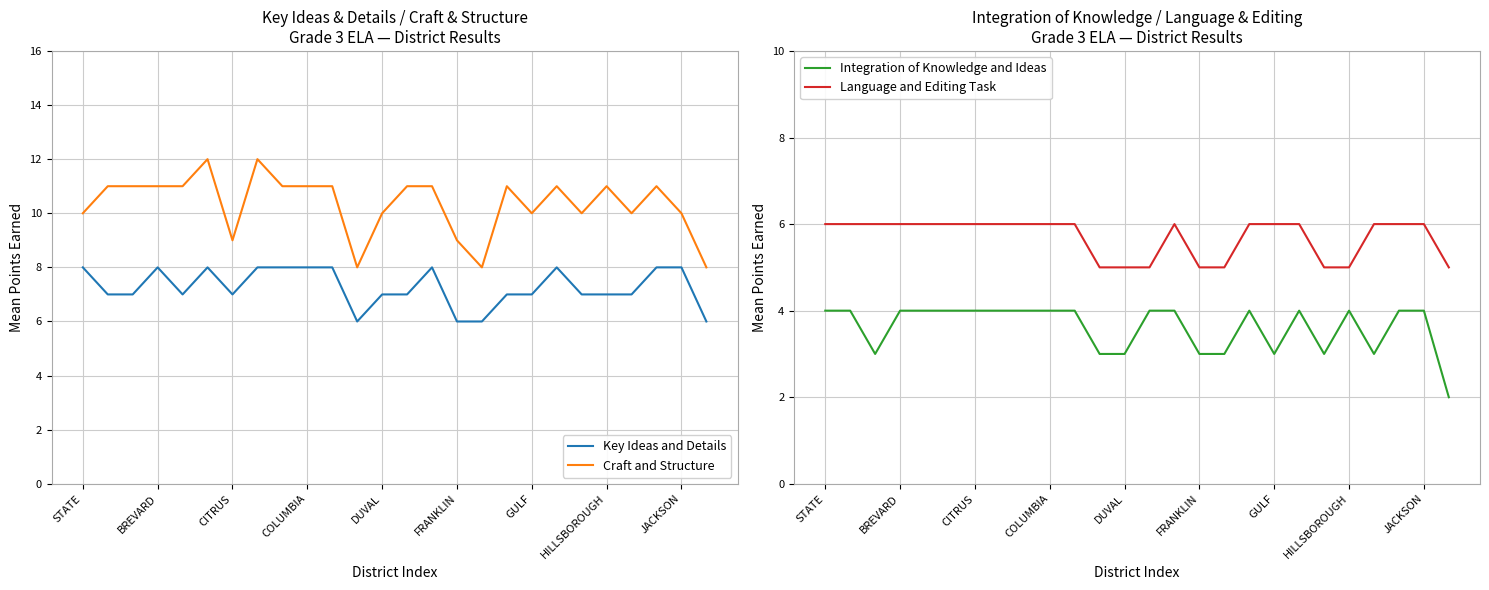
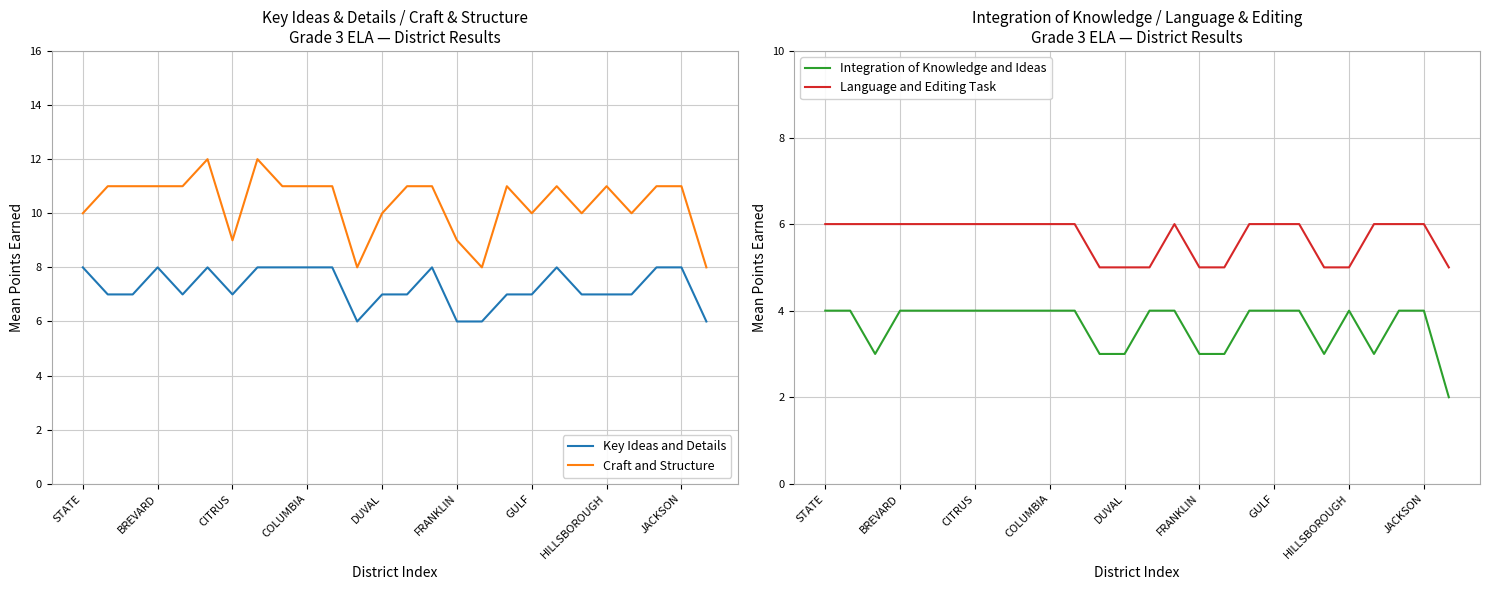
  {
    "Key Ideas & Details / Craft & Structure Grade 3 ELA — District Results": {
      "Key Ideas and Details": {
        "STATE": 8,
        "BREVARD": 8,
        "CITRUS": 7,
        "COLUMBIA": 8,
        "DUVAL": 7,
        "FRANKLIN": 6,
        "GULF": 7,
        "HILLSBOROUGH": 7,
        "JACKSON": 8
      },
      "Craft and Structure": {
        "STATE": 10,
        "BREVARD": 11,
        "CITRUS": 9,
        "COLUMBIA": 11,
        "DUVAL": 10,
        "FRANKLIN": 9,
        "GULF": 10,
        "HILLSBOROUGH": 11,
-       "JACKSON": 10
+       "JACKSON": 11
      }
    },
    "Integration of Knowledge / Language & Editing Grade 3 ELA — District Results": {
      "Integration of Knowledge and Ideas": {
        "STATE": 4,
        "BREVARD": 4,
        "CITRUS": 4,
        "COLUMBIA": 4,
        "DUVAL": 3,
        "FRANKLIN": 3,
-       "GULF": 3,
+       "GULF": 4,
        "HILLSBOROUGH": 4,
        "JACKSON": 4
      },
      "Language and Editing Task": {
        "STATE": 6,
        "BREVARD": 6,
        "CITRUS": 6,
        "COLUMBIA": 6,
        "DUVAL": 5,
        "FRANKLIN": 5,
        "GULF": 6,
        "HILLSBOROUGH": 5,
        "JACKSON": 6
      }
    }
  }
